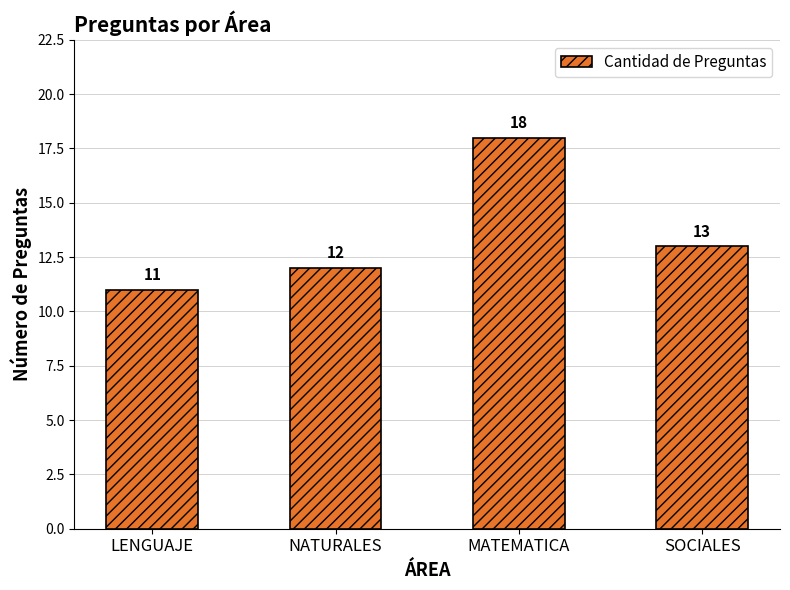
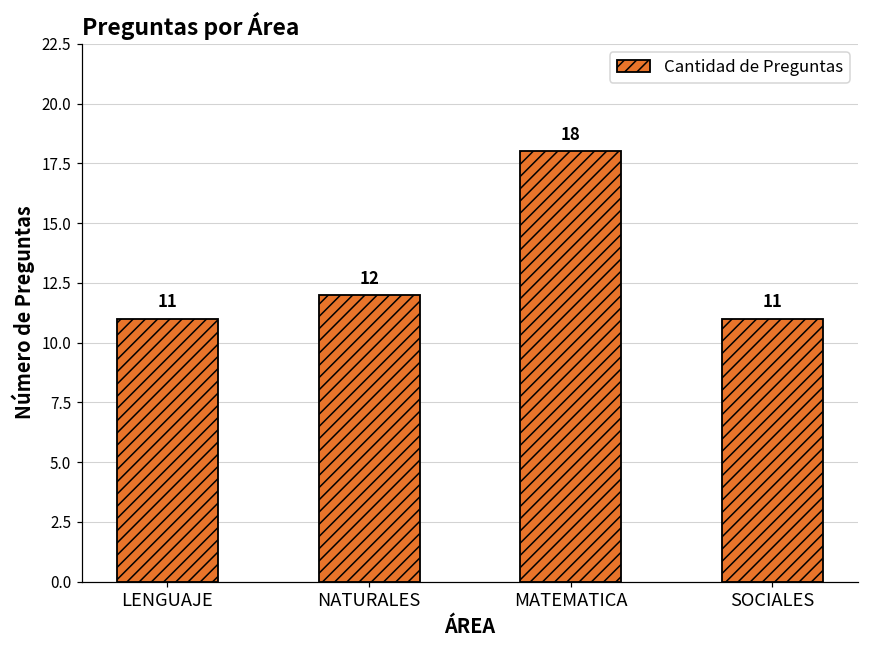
  {
    "LENGUAJE": 11,
    "NATURALES": 12,
    "MATEMATICA": 18,
-   "SOCIALES": 13
+   "SOCIALES": 11
  }
